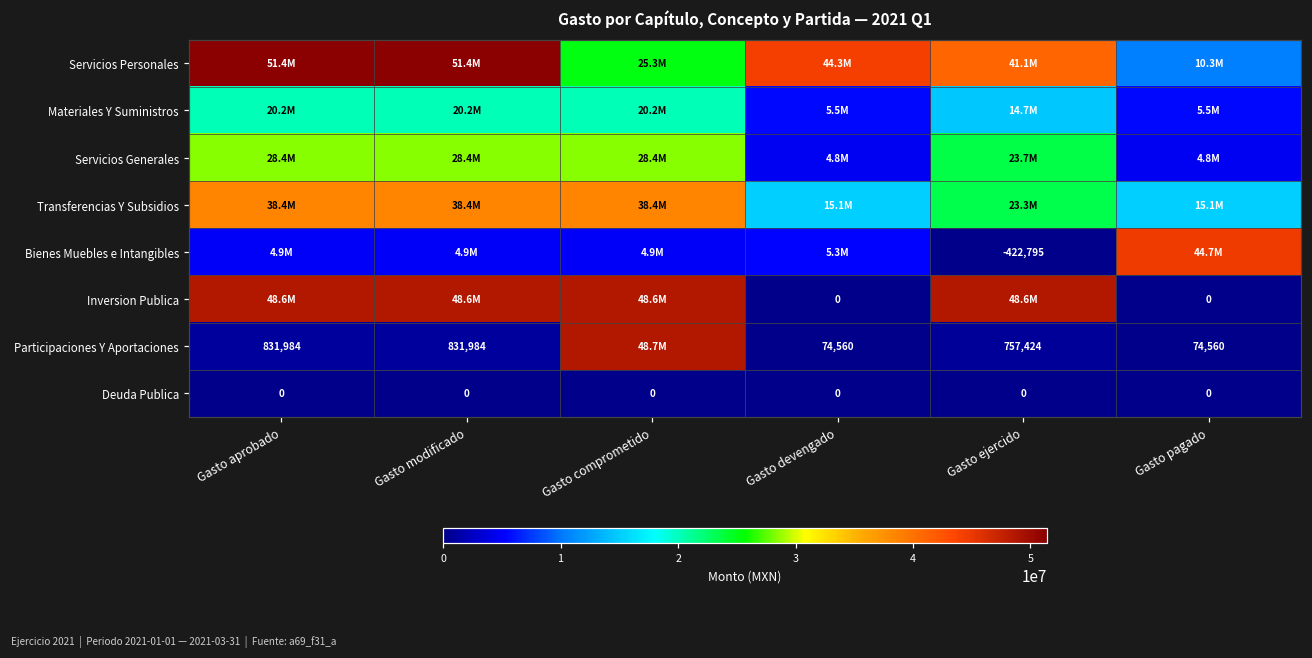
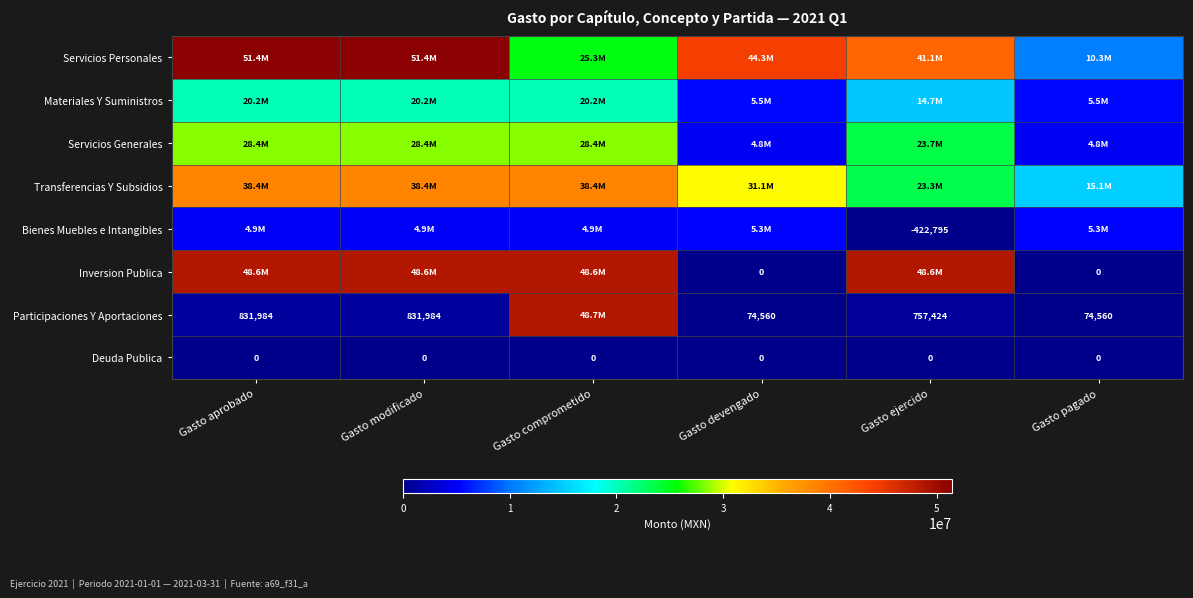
  {
    "Servicios Personales": {
      "Gasto aprobado": "51.4M",
      "Gasto modificado": "51.4M",
      "Gasto comprometido": "25.3M",
      "Gasto devengado": "44.3M",
      "Gasto ejercido": "41.1M",
      "Gasto pagado": "10.3M"
    },
    "Materiales Y Suministros": {
      "Gasto aprobado": "20.2M",
      "Gasto modificado": "20.2M",
      "Gasto comprometido": "20.2M",
      "Gasto devengado": "5.5M",
      "Gasto ejercido": "14.7M",
      "Gasto pagado": "5.5M"
    },
    "Servicios Generales": {
      "Gasto aprobado": "28.4M",
      "Gasto modificado": "28.4M",
      "Gasto comprometido": "28.4M",
      "Gasto devengado": "4.8M",
      "Gasto ejercido": "23.7M",
      "Gasto pagado": "4.8M"
    },
    "Transferencias Y Subsidios": {
      "Gasto aprobado": "38.4M",
      "Gasto modificado": "38.4M",
      "Gasto comprometido": "38.4M",
-     "Gasto devengado": "15.1M",
+     "Gasto devengado": "31.1M",
      "Gasto ejercido": "23.3M",
      "Gasto pagado": "15.1M"
    },
    "Bienes Muebles e Intangibles": {
      "Gasto aprobado": "4.9M",
      "Gasto modificado": "4.9M",
      "Gasto comprometido": "4.9M",
      "Gasto devengado": "5.3M",
      "Gasto ejercido": "-422,795",
-     "Gasto pagado": "44.7M"
+     "Gasto pagado": "5.3M"
    },
    "Inversion Publica": {
      "Gasto aprobado": "48.6M",
      "Gasto modificado": "48.6M",
      "Gasto comprometido": "48.6M",
      "Gasto devengado": "0",
      "Gasto ejercido": "48.6M",
      "Gasto pagado": "0"
    },
    "Participaciones Y Aportaciones": {
      "Gasto aprobado": "831,984",
      "Gasto modificado": "831,984",
      "Gasto comprometido": "48.7M",
      "Gasto devengado": "74,560",
      "Gasto ejercido": "757,424",
      "Gasto pagado": "74,560"
    },
    "Deuda Publica": {
      "Gasto aprobado": "0",
      "Gasto modificado": "0",
      "Gasto comprometido": "0",
      "Gasto devengado": "0",
      "Gasto ejercido": "0",
      "Gasto pagado": "0"
    }
  }
